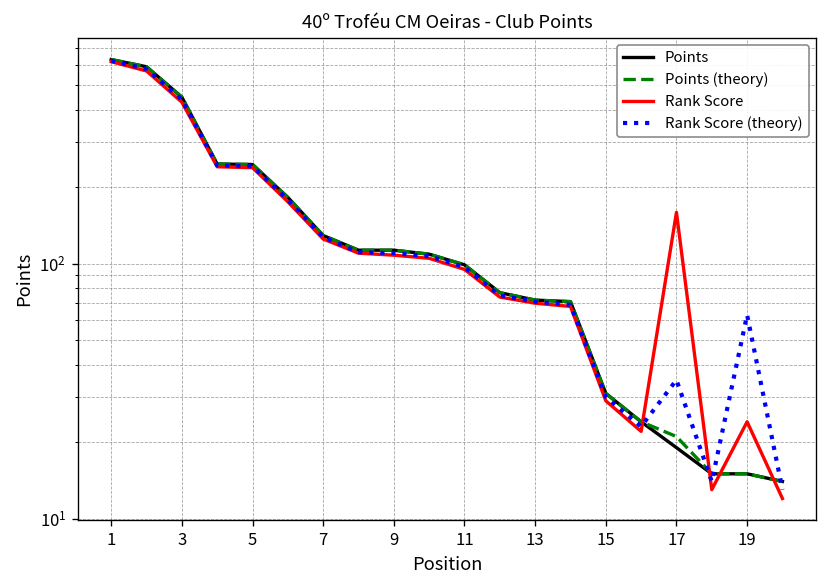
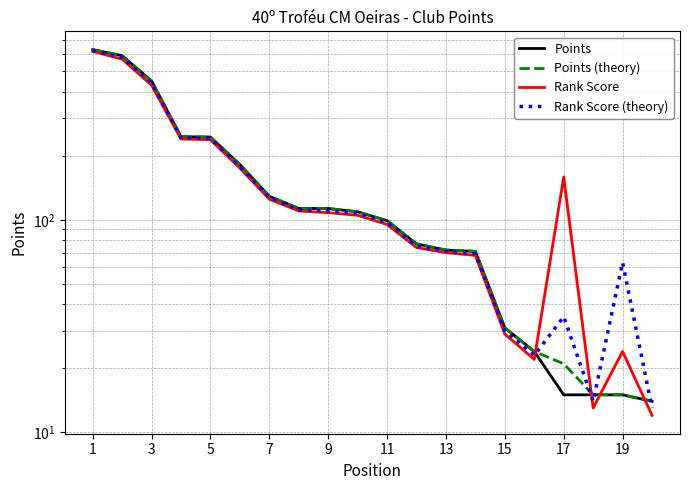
  {
    "Points": {
-     "17": 19
+     "17": 15
    },
    "Points (theory)": {
      "17": 21
    },
    "Rank Score": {
      "15": 29,
      "17": 160,
      "19": 24
    },
    "Rank Score (theory)": {
      "15": 30,
      "17": 35,
      "19": 63
    }
  }
